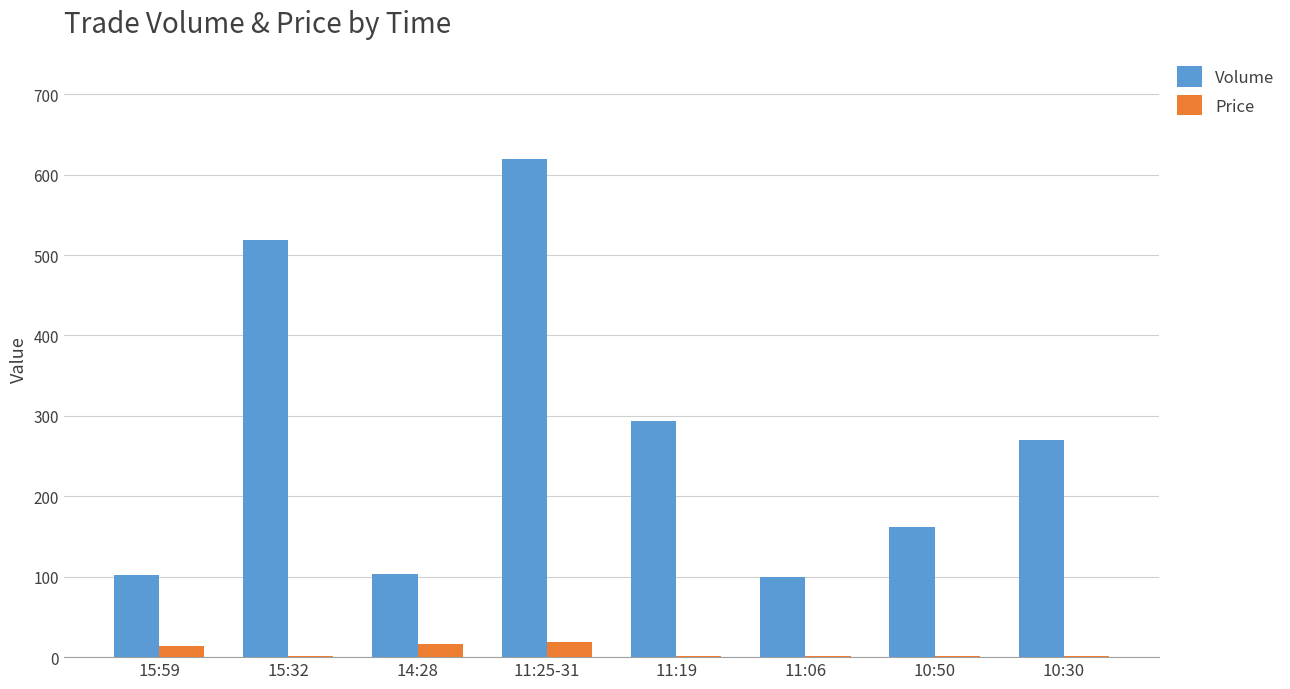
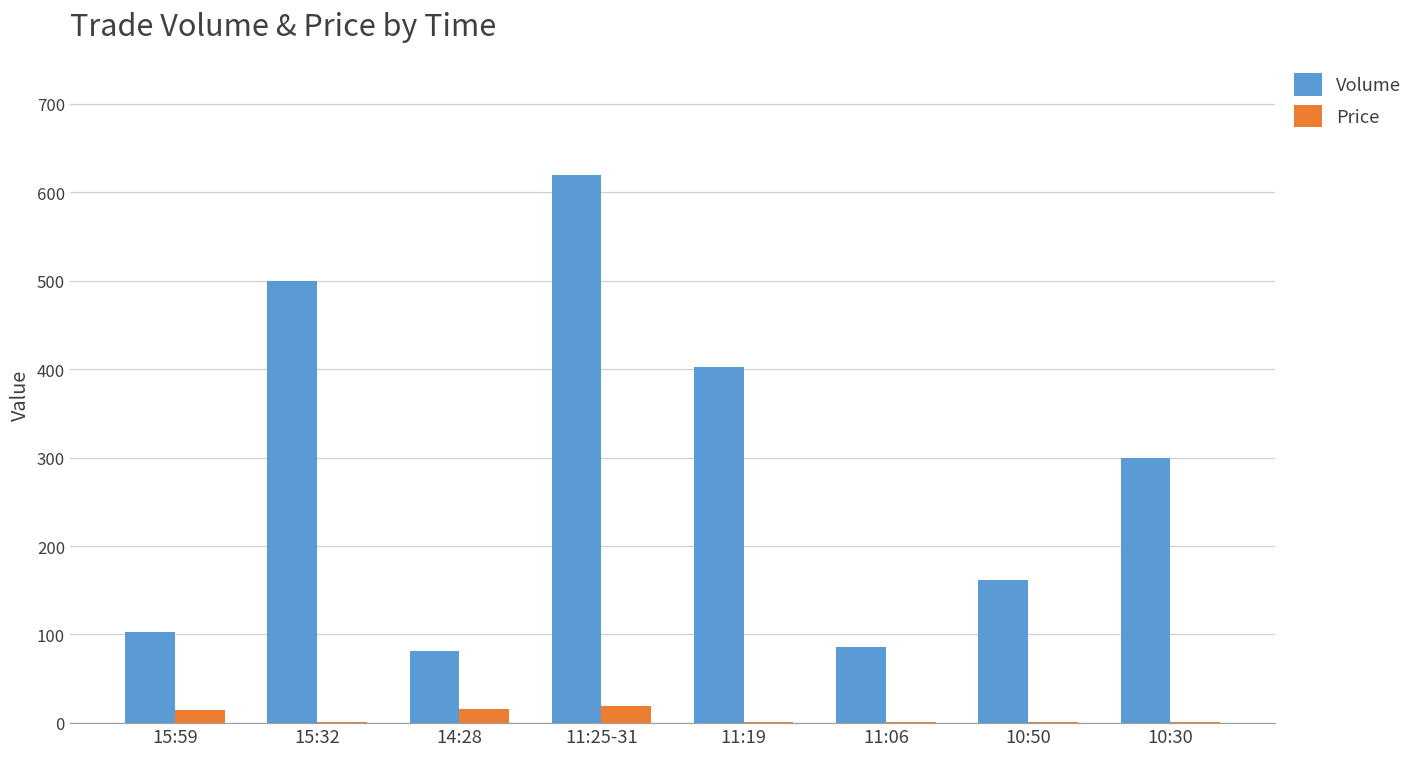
  {
    "Volume": {
      "15:59": 100,
-     "15:32": 520,
-     "14:28": 100,
+     "15:32": 500,
+     "14:28": 80,
      "11:25-31": 620,
-     "11:19": 290,
-     "11:06": 100,
+     "11:19": 400,
+     "11:06": 90,
      "10:50": 160,
-     "10:30": 270
+     "10:30": 300
    },
    "Price": {
      "15:59": 10,
      "14:28": 20,
      "11:25-31": 20
    }
  }
